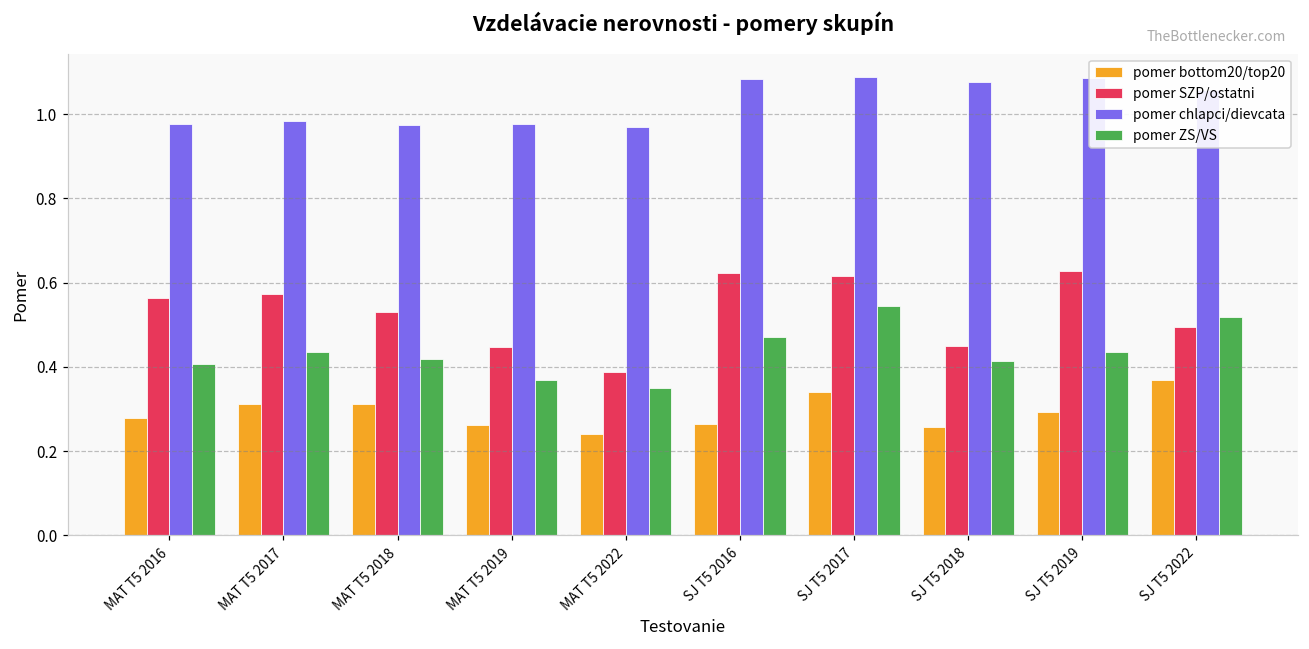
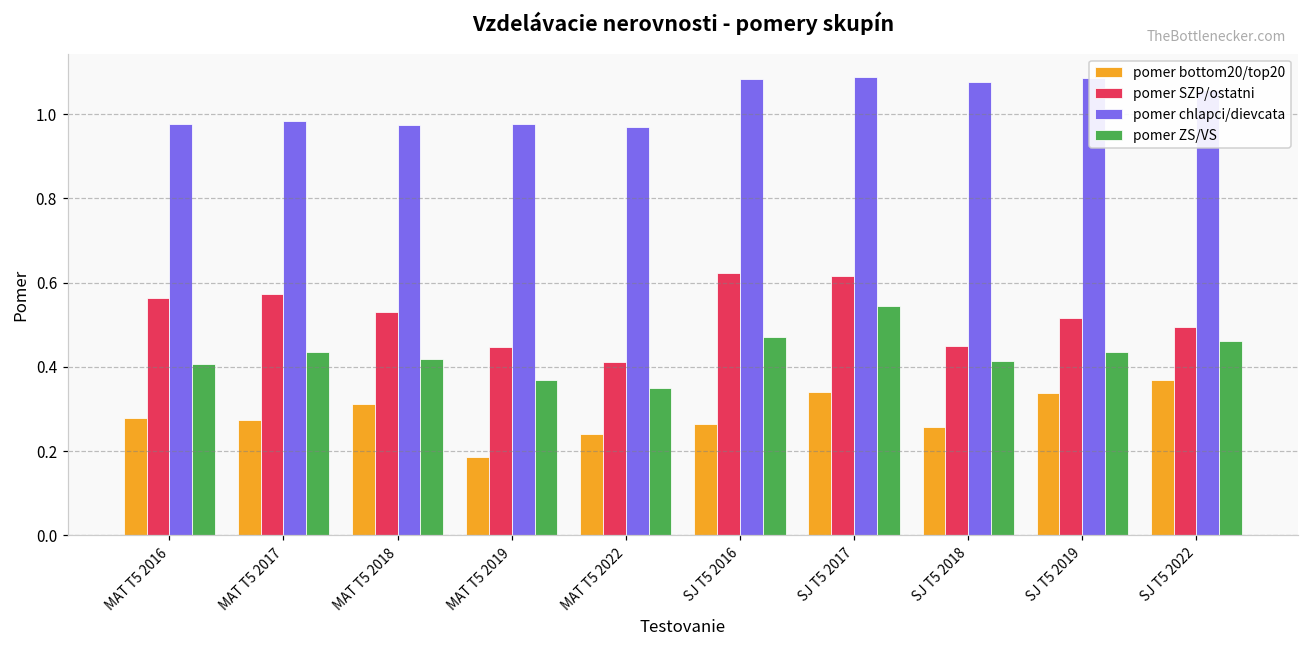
  {
    "pomer bottom20/top20": {
      "MAT T5 2016": 0.28,
-     "MAT T5 2017": 0.31,
+     "MAT T5 2017": 0.28,
      "MAT T5 2018": 0.31,
-     "MAT T5 2019": 0.26,
+     "MAT T5 2019": 0.19,
      "MAT T5 2022": 0.24,
      "SJ T5 2016": 0.26,
      "SJ T5 2017": 0.34,
      "SJ T5 2018": 0.26,
-     "SJ T5 2019": 0.29,
+     "SJ T5 2019": 0.34,
      "SJ T5 2022": 0.37
    },
    "pomer SZP/ostatni": {
      "MAT T5 2016": 0.56,
      "MAT T5 2017": 0.57,
      "MAT T5 2018": 0.53,
      "MAT T5 2019": 0.45,
-     "MAT T5 2022": 0.39,
+     "MAT T5 2022": 0.41,
      "SJ T5 2016": 0.62,
      "SJ T5 2017": 0.62,
      "SJ T5 2018": 0.45,
-     "SJ T5 2019": 0.63,
+     "SJ T5 2019": 0.52,
      "SJ T5 2022": 0.49
    },
    "pomer chlapci/dievcata": {
      "MAT T5 2016": 0.98,
      "MAT T5 2017": 0.98,
      "MAT T5 2018": 0.97,
      "MAT T5 2019": 0.98,
      "MAT T5 2022": 0.97,
      "SJ T5 2016": 1.08,
      "SJ T5 2017": 1.09,
      "SJ T5 2018": 1.08
    },
    "pomer ZS/VS": {
      "MAT T5 2016": 0.41,
      "MAT T5 2017": 0.44,
      "MAT T5 2018": 0.42,
      "MAT T5 2019": 0.37,
      "MAT T5 2022": 0.35,
      "SJ T5 2016": 0.47,
      "SJ T5 2017": 0.55,
      "SJ T5 2018": 0.41,
      "SJ T5 2019": 0.44,
-     "SJ T5 2022": 0.52
+     "SJ T5 2022": 0.46
    }
  }
